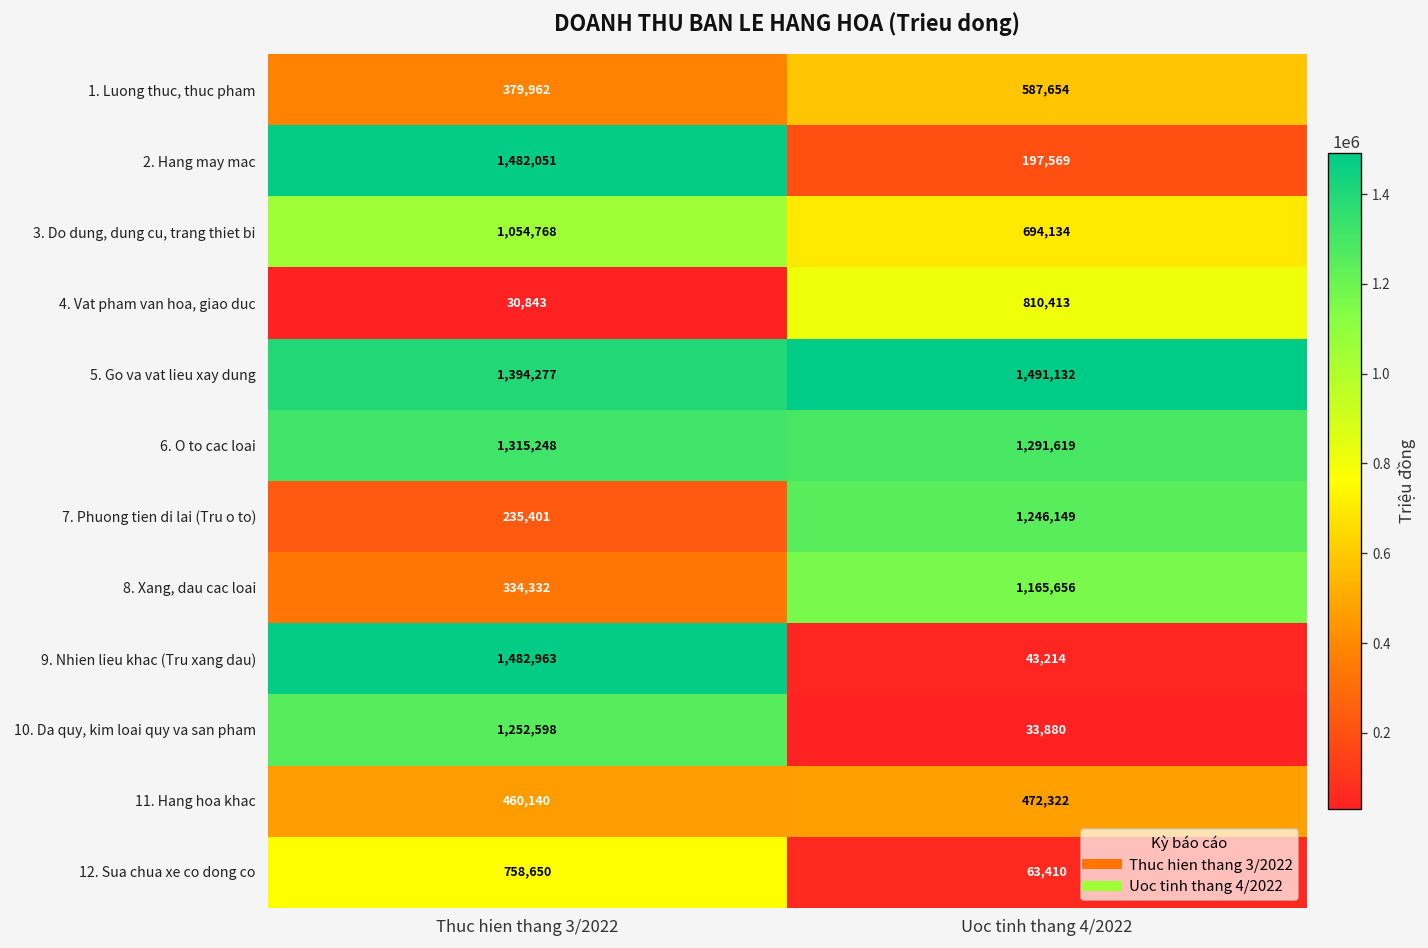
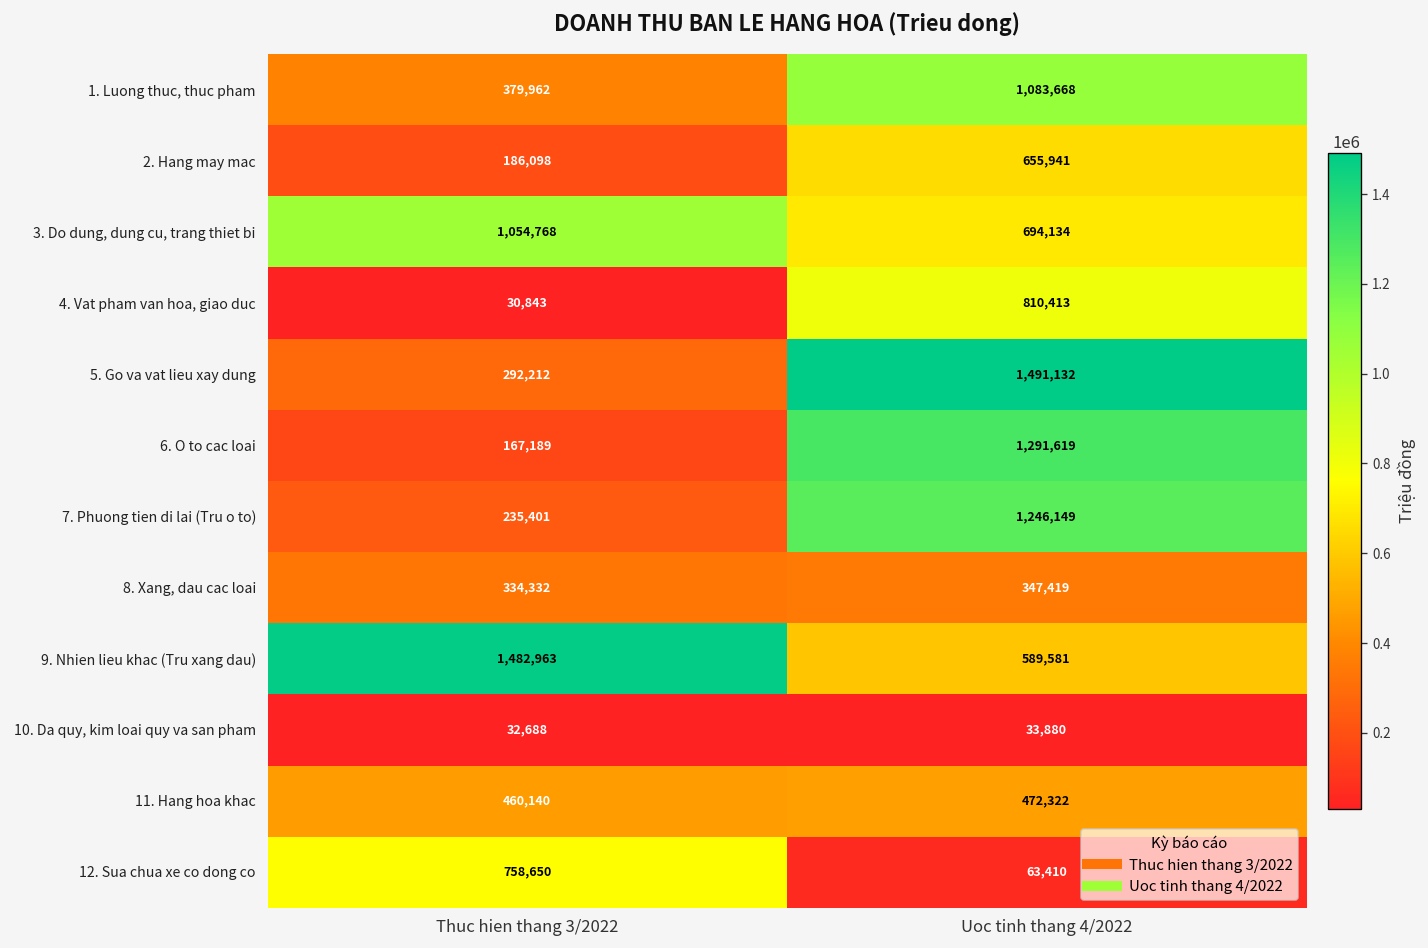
  {
    "1. Luong thuc, thuc pham": {
      "Thuc hien thang 3/2022": "379,962",
-     "Uoc tinh thang 4/2022": "587,654"
+     "Uoc tinh thang 4/2022": "1,083,668"
    },
    "2. Hang may mac": {
-     "Thuc hien thang 3/2022": "1,482,051",
-     "Uoc tinh thang 4/2022": "197,569"
+     "Thuc hien thang 3/2022": "186,098",
+     "Uoc tinh thang 4/2022": "655,941"
    },
    "3. Do dung, dung cu, trang thiet bi": {
      "Thuc hien thang 3/2022": "1,054,768",
      "Uoc tinh thang 4/2022": "694,134"
    },
    "4. Vat pham van hoa, giao duc": {
      "Thuc hien thang 3/2022": "30,843",
      "Uoc tinh thang 4/2022": "810,413"
    },
    "5. Go va vat lieu xay dung": {
-     "Thuc hien thang 3/2022": "1,394,277",
+     "Thuc hien thang 3/2022": "292,212",
      "Uoc tinh thang 4/2022": "1,491,132"
    },
    "6. O to cac loai": {
-     "Thuc hien thang 3/2022": "1,315,248",
+     "Thuc hien thang 3/2022": "167,189",
      "Uoc tinh thang 4/2022": "1,291,619"
    },
    "7. Phuong tien di lai (Tru o to)": {
      "Thuc hien thang 3/2022": "235,401",
      "Uoc tinh thang 4/2022": "1,246,149"
    },
    "8. Xang, dau cac loai": {
      "Thuc hien thang 3/2022": "334,332",
-     "Uoc tinh thang 4/2022": "1,165,656"
+     "Uoc tinh thang 4/2022": "347,419"
    },
    "9. Nhien lieu khac (Tru xang dau)": {
      "Thuc hien thang 3/2022": "1,482,963",
-     "Uoc tinh thang 4/2022": "43,214"
+     "Uoc tinh thang 4/2022": "589,581"
    },
    "10. Da quy, kim loai quy va san pham": {
-     "Thuc hien thang 3/2022": "1,252,598",
+     "Thuc hien thang 3/2022": "32,688",
      "Uoc tinh thang 4/2022": "33,880"
    },
    "11. Hang hoa khac": {
      "Thuc hien thang 3/2022": "460,140",
      "Uoc tinh thang 4/2022": "472,322"
    },
    "12. Sua chua xe co dong co": {
      "Thuc hien thang 3/2022": "758,650",
      "Uoc tinh thang 4/2022": "63,410"
    }
  }
